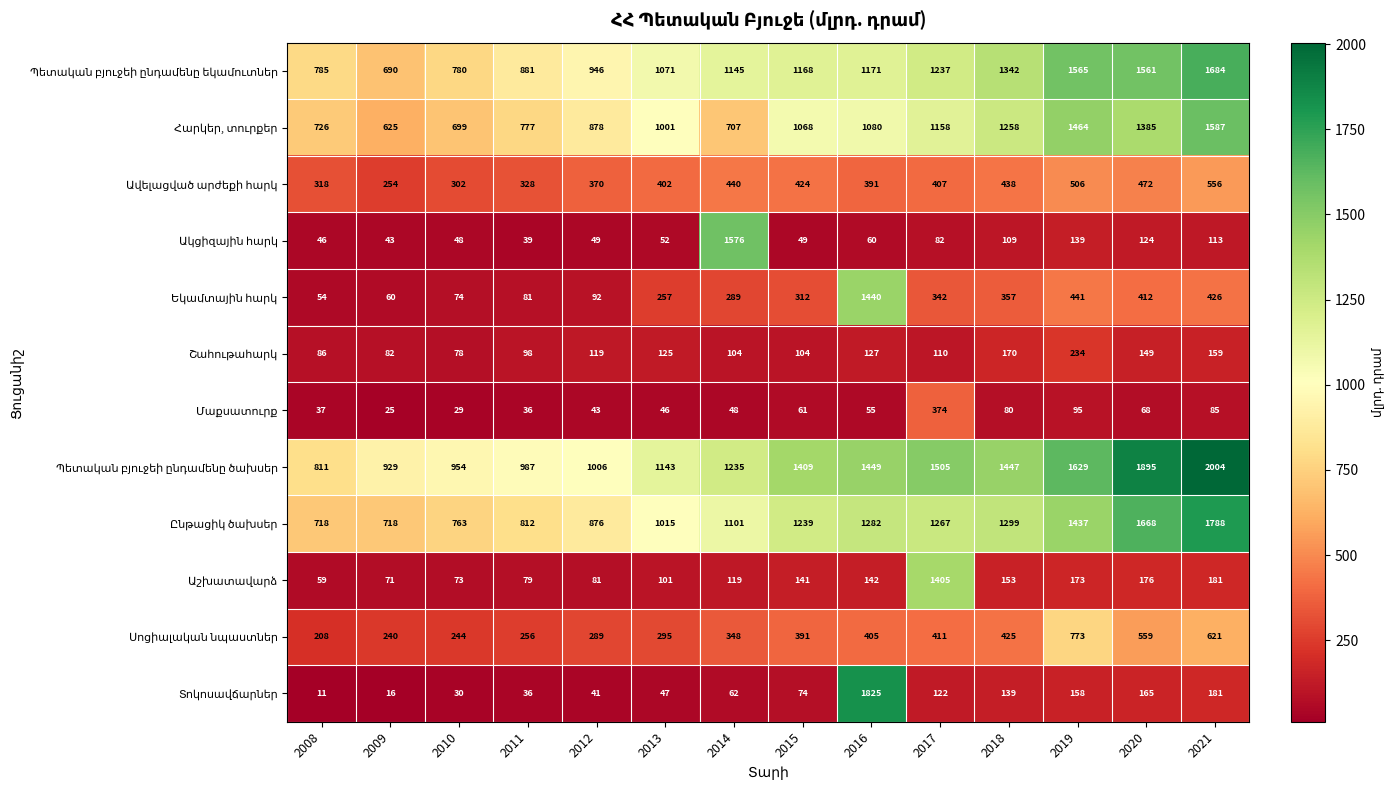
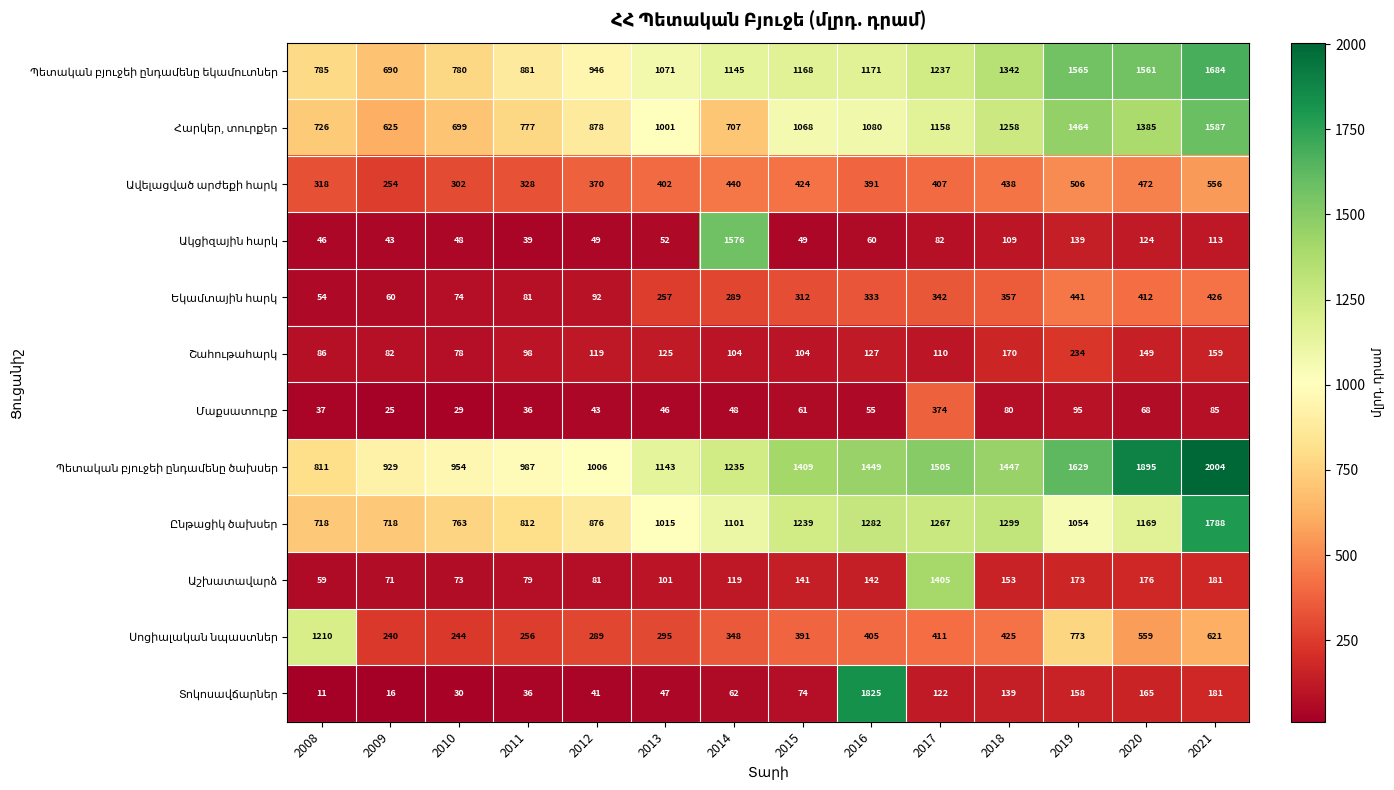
  {
    "Պետական բյուջեի ընդամենը եկամուտներ": {
      "2008": 785,
      "2009": 690,
      "2010": 780,
      "2011": 881,
      "2012": 946,
      "2013": 1071,
      "2014": 1145,
      "2015": 1168,
      "2016": 1171,
      "2017": 1237,
      "2018": 1342,
      "2019": 1565,
      "2020": 1561,
      "2021": 1684
    },
    "Հարկեր, տուրքեր": {
      "2008": 726,
      "2009": 625,
      "2010": 699,
      "2011": 777,
      "2012": 878,
      "2013": 1001,
      "2014": 707,
      "2015": 1068,
      "2016": 1080,
      "2017": 1158,
      "2018": 1258,
      "2019": 1464,
      "2020": 1385,
      "2021": 1587
    },
    "Ավելացված արժեքի հարկ": {
      "2008": 318,
      "2009": 254,
      "2010": 302,
      "2011": 328,
      "2012": 370,
      "2013": 402,
      "2014": 440,
      "2015": 424,
      "2016": 391,
      "2017": 407,
      "2018": 438,
      "2019": 506,
      "2020": 472,
      "2021": 556
    },
    "Ակցիզային հարկ": {
      "2008": 46,
      "2009": 43,
      "2010": 48,
      "2011": 39,
      "2012": 49,
      "2013": 52,
      "2014": 1576,
      "2015": 49,
      "2016": 60,
      "2017": 82,
      "2018": 109,
      "2019": 139,
      "2020": 124,
      "2021": 113
    },
    "Եկամտային հարկ": {
      "2008": 54,
      "2009": 60,
      "2010": 74,
      "2011": 81,
      "2012": 92,
      "2013": 257,
      "2014": 289,
      "2015": 312,
-     "2016": 1440,
+     "2016": 333,
      "2017": 342,
      "2018": 357,
      "2019": 441,
      "2020": 412,
      "2021": 426
    },
    "Շահութահարկ": {
      "2008": 86,
      "2009": 82,
      "2010": 78,
      "2011": 98,
      "2012": 119,
      "2013": 125,
      "2014": 104,
      "2015": 104,
      "2016": 127,
      "2017": 110,
      "2018": 170,
      "2019": 234,
      "2020": 149,
      "2021": 159
    },
    "Մաքսատուրք": {
      "2008": 37,
      "2009": 25,
      "2010": 29,
      "2011": 36,
      "2012": 43,
      "2013": 46,
      "2014": 48,
      "2015": 61,
      "2016": 55,
      "2017": 374,
      "2018": 80,
      "2019": 95,
      "2020": 68,
      "2021": 85
    },
    "Պետական բյուջեի ընդամենը ծախսեր": {
      "2008": 811,
      "2009": 929,
      "2010": 954,
      "2011": 987,
      "2012": 1006,
      "2013": 1143,
      "2014": 1235,
      "2015": 1409,
      "2016": 1449,
      "2017": 1505,
      "2018": 1447,
      "2019": 1629,
      "2020": 1895,
      "2021": 2004
    },
    "Ընթացիկ ծախսեր": {
      "2008": 718,
      "2009": 718,
      "2010": 763,
      "2011": 812,
      "2012": 876,
      "2013": 1015,
      "2014": 1101,
      "2015": 1239,
      "2016": 1282,
      "2017": 1267,
      "2018": 1299,
-     "2019": 1437,
-     "2020": 1668,
+     "2019": 1054,
+     "2020": 1169,
      "2021": 1788
    },
    "Աշխատավարձ": {
      "2008": 59,
      "2009": 71,
      "2010": 73,
      "2011": 79,
      "2012": 81,
      "2013": 101,
      "2014": 119,
      "2015": 141,
      "2016": 142,
      "2017": 1405,
      "2018": 153,
      "2019": 173,
      "2020": 176,
      "2021": 181
    },
    "Սոցիալական նպաստներ": {
-     "2008": 208,
+     "2008": 1210,
      "2009": 240,
      "2010": 244,
      "2011": 256,
      "2012": 289,
      "2013": 295,
      "2014": 348,
      "2015": 391,
      "2016": 405,
      "2017": 411,
      "2018": 425,
      "2019": 773,
      "2020": 559,
      "2021": 621
    },
    "Տոկոսավճարներ": {
      "2008": 11,
      "2009": 16,
      "2010": 30,
      "2011": 36,
      "2012": 41,
      "2013": 47,
      "2014": 62,
      "2015": 74,
      "2016": 1825,
      "2017": 122,
      "2018": 139,
      "2019": 158,
      "2020": 165,
      "2021": 181
    }
  }
